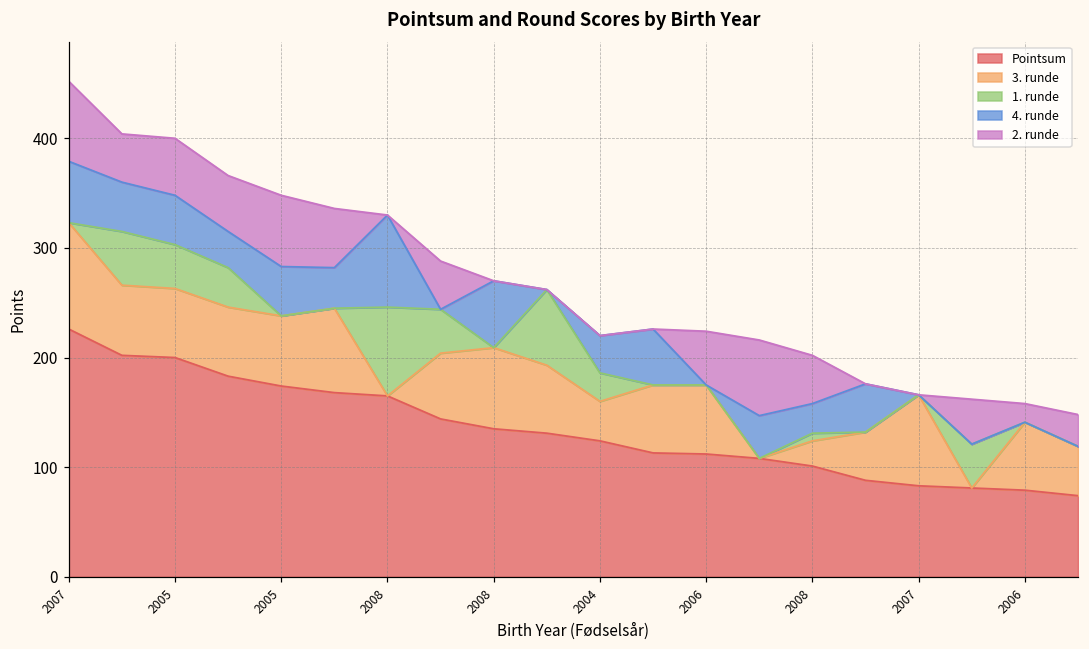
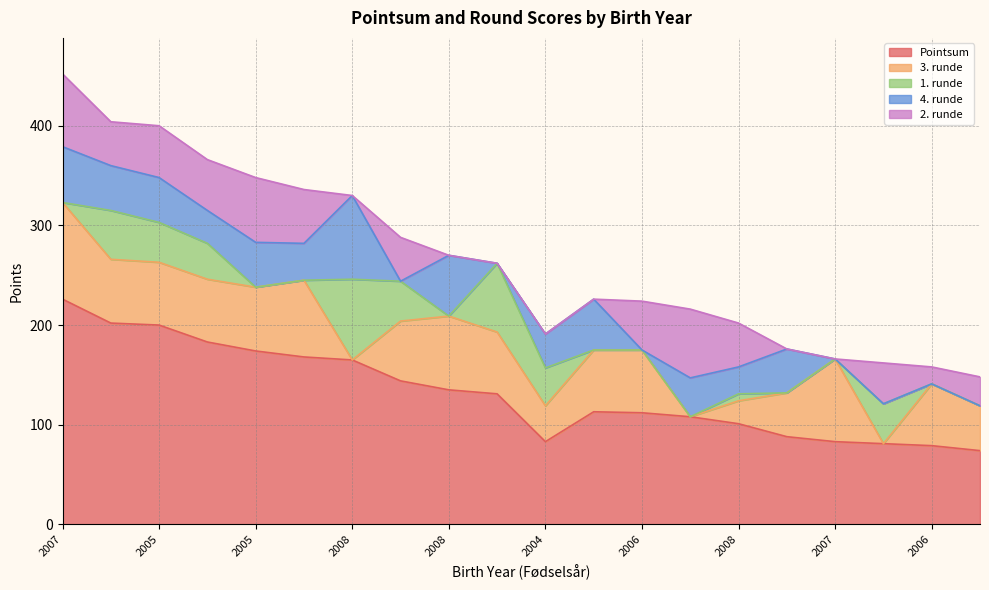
  {
    "Pointsum": {
-     "2004": 120
+     "2004": 80
    },
    "3. runde": {
      "2004": 40
    },
    "1. runde": {
-     "2004": 30
+     "2004": 40
    }
  }
